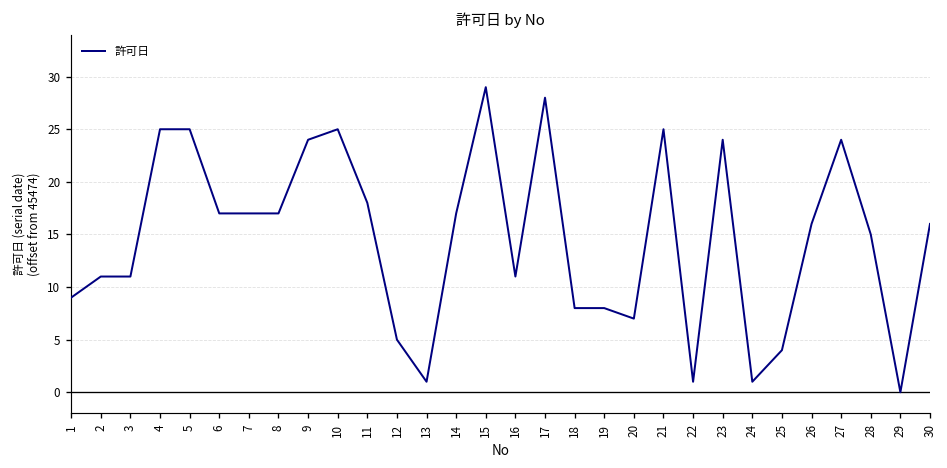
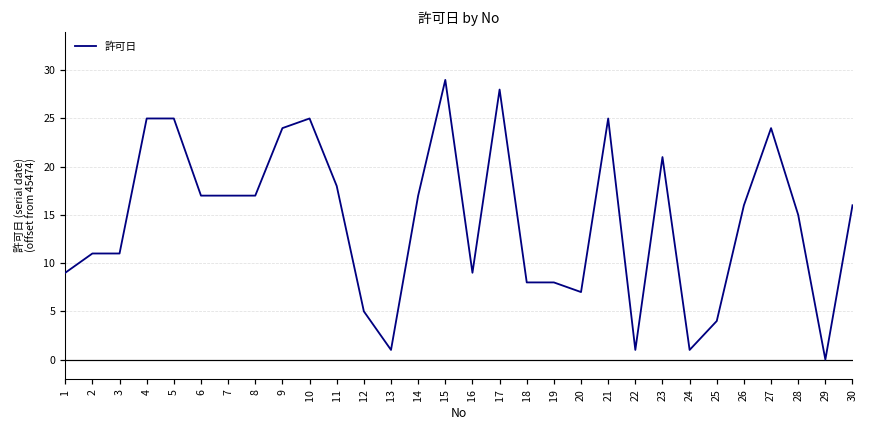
  {
    "1": 9,
    "2": 11,
    "3": 11,
    "4": 25,
    "5": 25,
    "6": 17,
    "7": 17,
    "8": 17,
    "9": 24,
    "10": 25,
    "11": 18,
    "12": 5,
    "13": 1,
    "14": 17,
    "15": 29,
-   "16": 11,
+   "16": 9,
    "17": 28,
    "18": 8,
    "19": 8,
    "20": 7,
    "21": 25,
    "22": 1,
-   "23": 24,
+   "23": 21,
    "24": 1,
    "25": 4,
    "26": 16,
    "27": 24,
    "28": 15,
    "29": 0,
    "30": 16
  }
